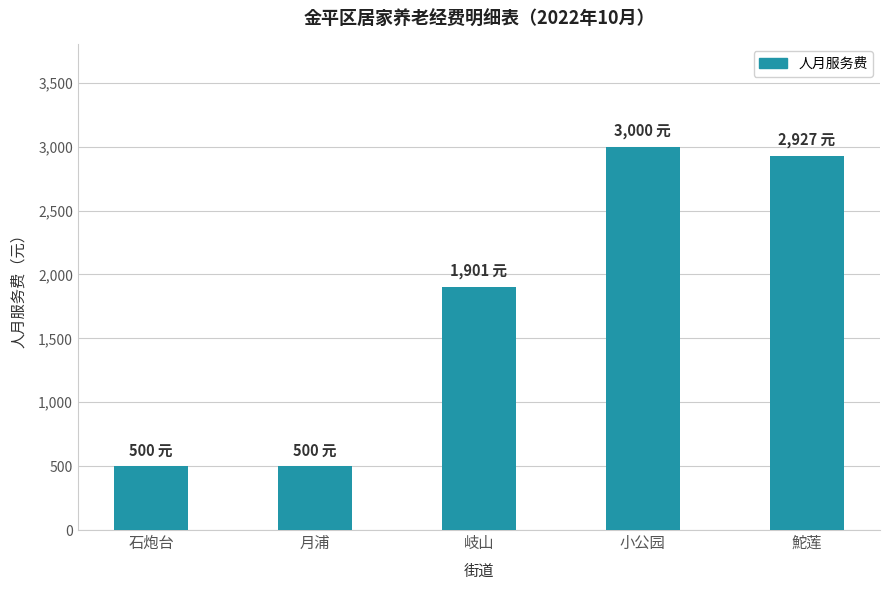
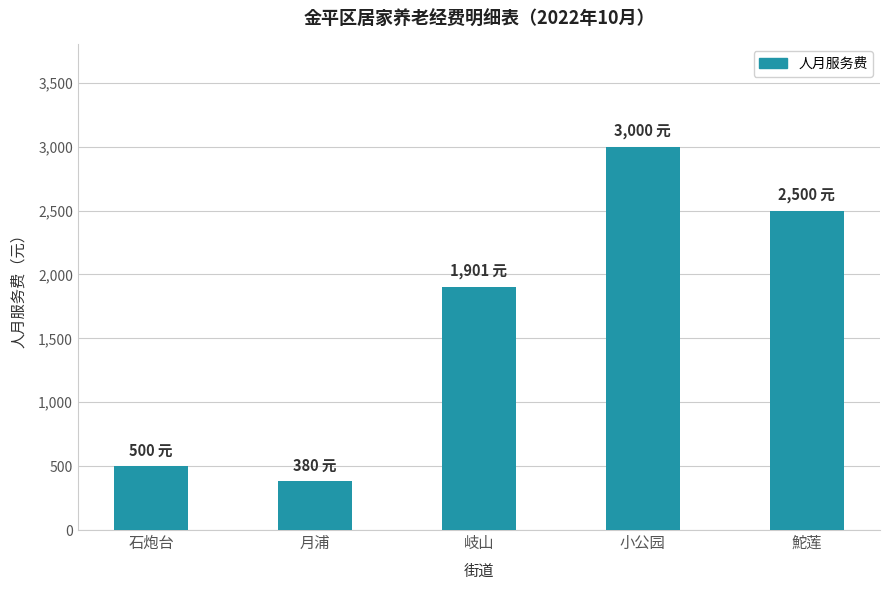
  {
    "石炮台": "500",
-   "月浦": "500",
+   "月浦": "380",
    "岐山": "1,901",
    "小公园": "3,000",
-   "鮀莲": "2,927"
+   "鮀莲": "2,500"
  }
